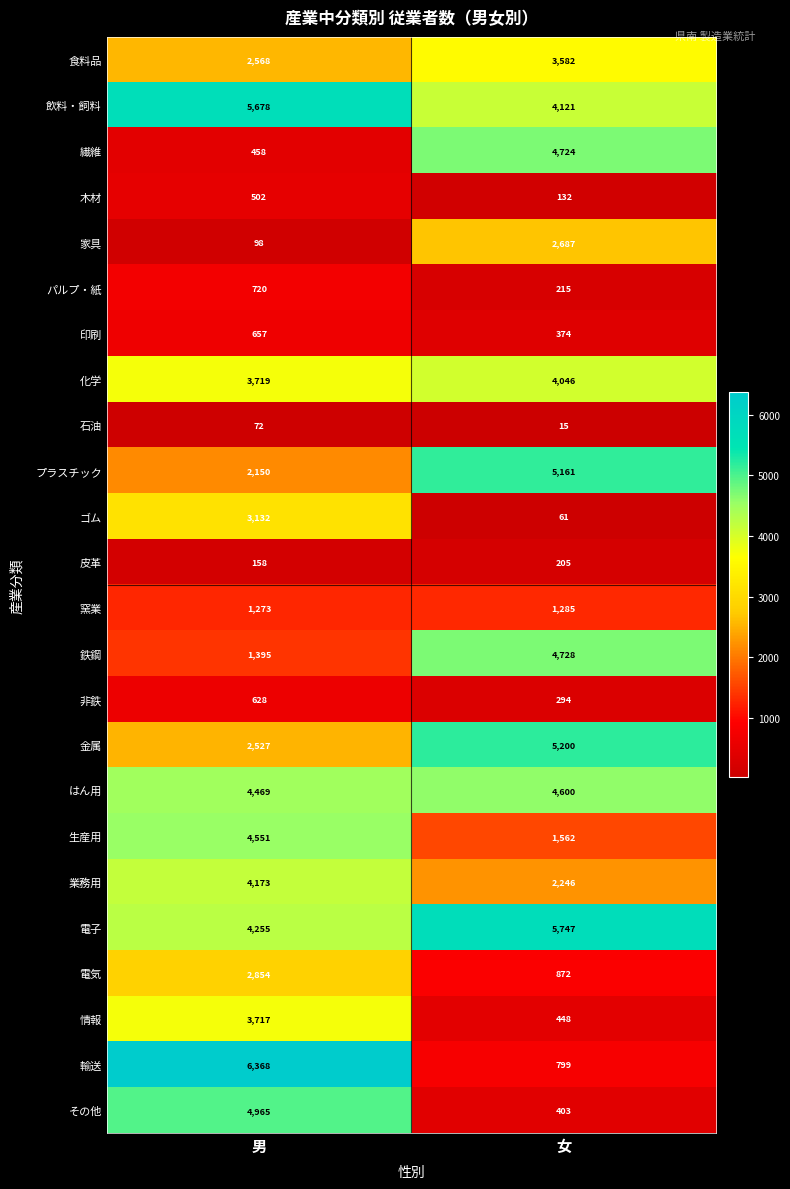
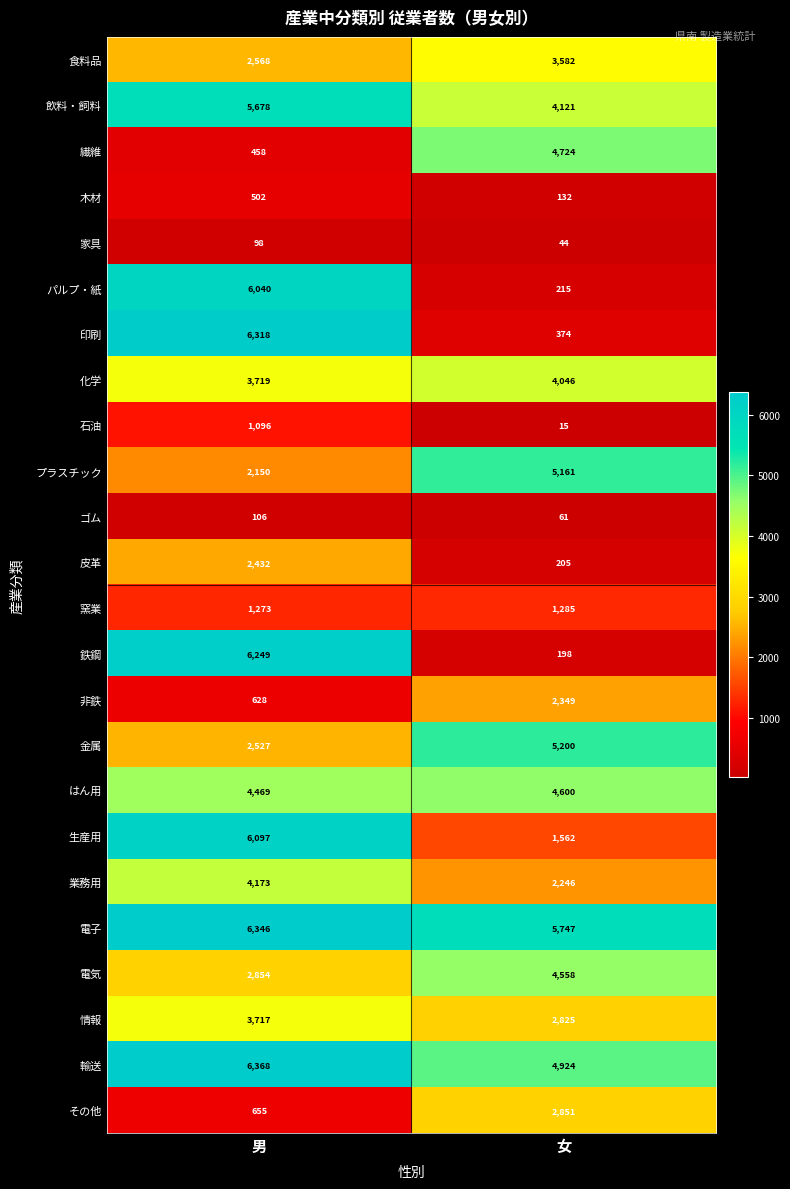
  {
    "食料品": {
      "男": "2,568",
      "女": "3,582"
    },
    "飲料・飼料": {
      "男": "5,678",
      "女": "4,121"
    },
    "繊維": {
      "男": "458",
      "女": "4,724"
    },
    "木材": {
      "男": "502",
      "女": "132"
    },
    "家具": {
      "男": "98",
-     "女": "2,687"
+     "女": "44"
    },
    "パルプ・紙": {
-     "男": "720",
+     "男": "6,040",
      "女": "215"
    },
    "印刷": {
-     "男": "657",
+     "男": "6,318",
      "女": "374"
    },
    "化学": {
      "男": "3,719",
      "女": "4,046"
    },
    "石油": {
-     "男": "72",
+     "男": "1,096",
      "女": "15"
    },
    "プラスチック": {
      "男": "2,150",
      "女": "5,161"
    },
    "ゴム": {
-     "男": "3,132",
+     "男": "106",
      "女": "61"
    },
    "皮革": {
-     "男": "158",
+     "男": "2,432",
      "女": "205"
    },
    "窯業": {
      "男": "1,273",
      "女": "1,285"
    },
    "鉄鋼": {
-     "男": "1,395",
-     "女": "4,728"
+     "男": "6,249",
+     "女": "198"
    },
    "非鉄": {
      "男": "628",
-     "女": "294"
+     "女": "2,349"
    },
    "金属": {
      "男": "2,527",
      "女": "5,200"
    },
    "はん用": {
      "男": "4,469",
      "女": "4,600"
    },
    "生産用": {
-     "男": "4,551",
+     "男": "6,097",
      "女": "1,562"
    },
    "業務用": {
      "男": "4,173",
      "女": "2,246"
    },
    "電子": {
-     "男": "4,255",
+     "男": "6,346",
      "女": "5,747"
    },
    "電気": {
      "男": "2,854",
-     "女": "872"
+     "女": "4,558"
    },
    "情報": {
      "男": "3,717",
-     "女": "448"
+     "女": "2,825"
    },
    "輸送": {
      "男": "6,368",
-     "女": "799"
+     "女": "4,924"
    },
    "その他": {
-     "男": "4,965",
-     "女": "403"
+     "男": "655",
+     "女": "2,851"
    }
  }
